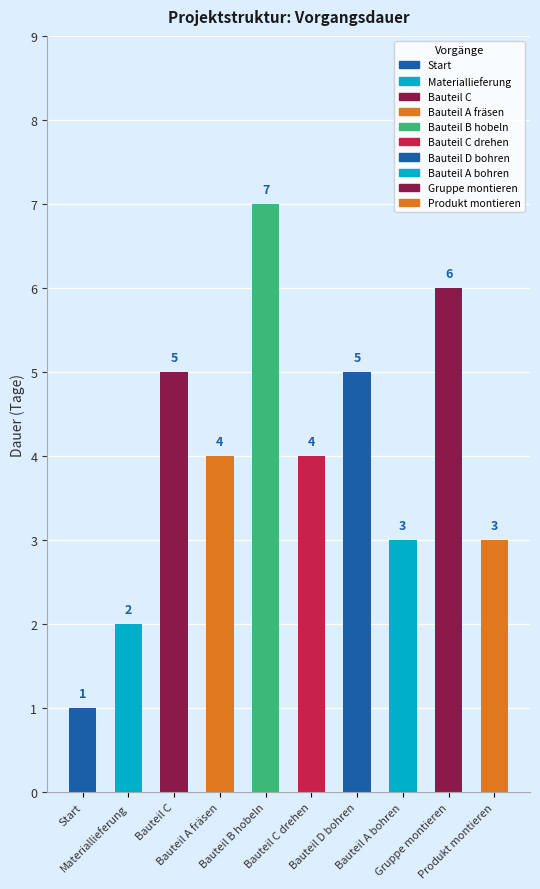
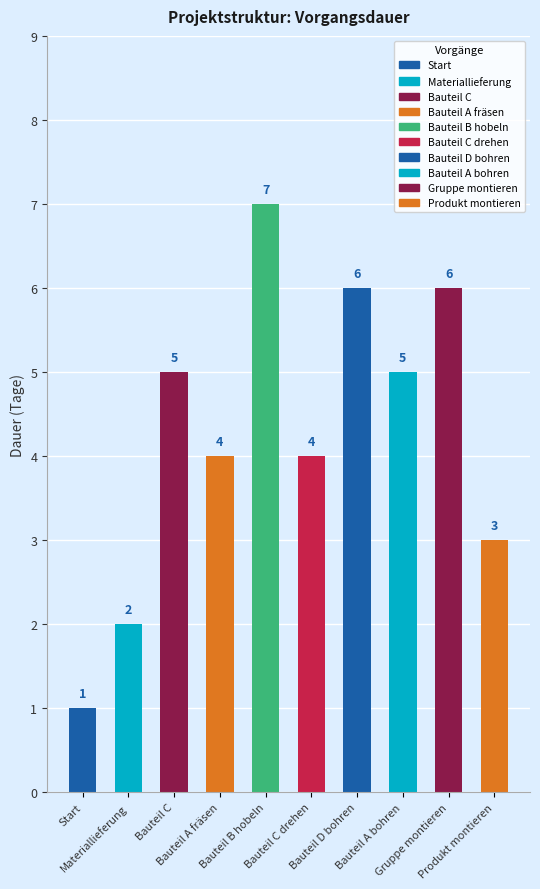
  {
    "Start": 1,
    "Materiallieferung": 2,
    "Bauteil C": 5,
    "Bauteil A fräsen": 4,
    "Bauteil B hobeln": 7,
    "Bauteil C drehen": 4,
-   "Bauteil D bohren": 5,
-   "Bauteil A bohren": 3,
+   "Bauteil D bohren": 6,
+   "Bauteil A bohren": 5,
    "Gruppe montieren": 6,
    "Produkt montieren": 3
  }
